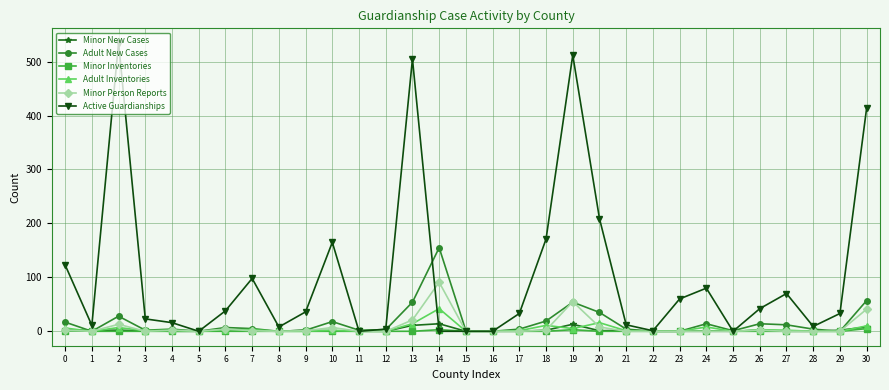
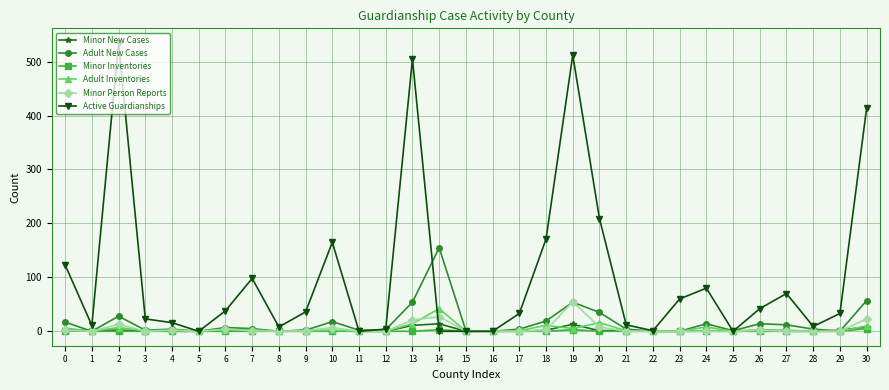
  {
    "Minor Person Reports": {
      "2": 10,
      "10": 10,
      "13": 20,
-     "14": 90,
+     "14": 30,
      "20": 10,
-     "30": 40
+     "30": 20
    }
  }
